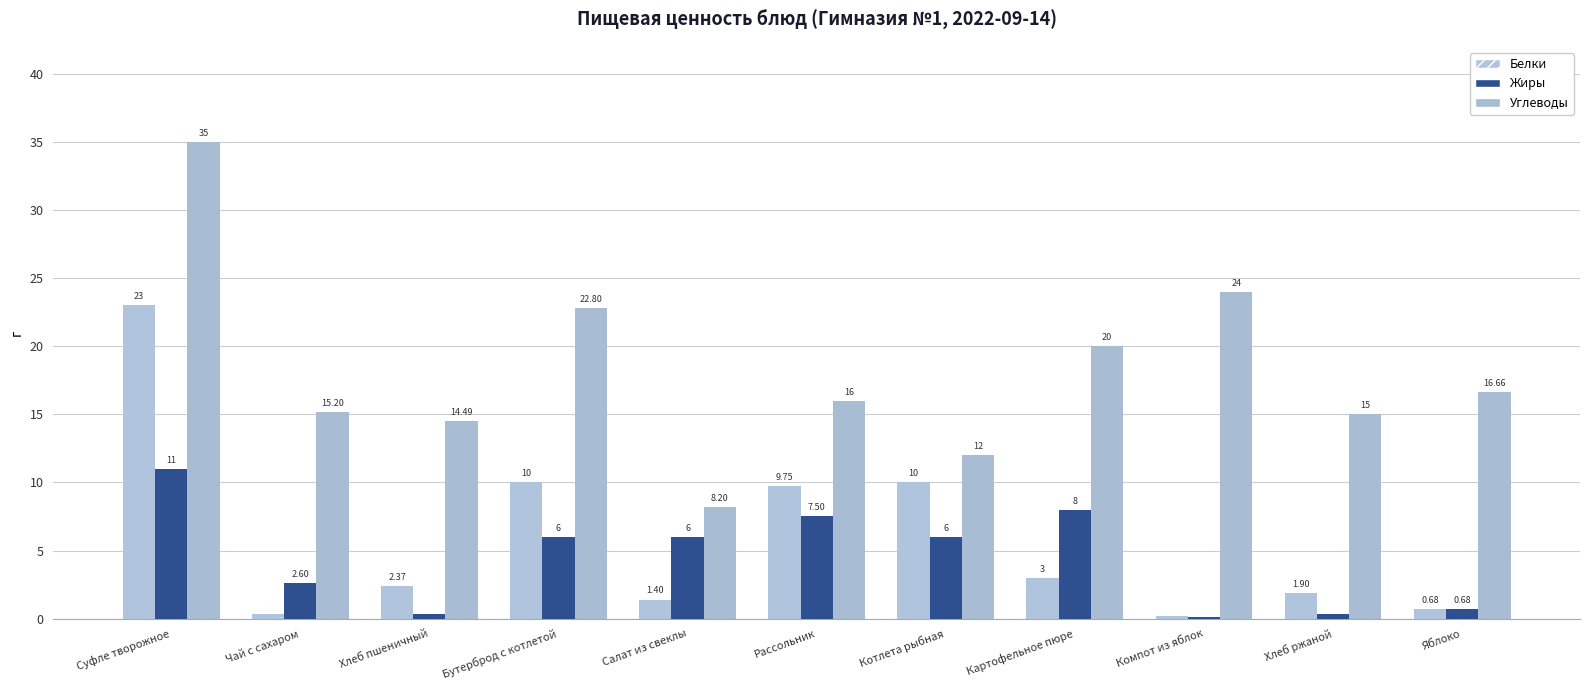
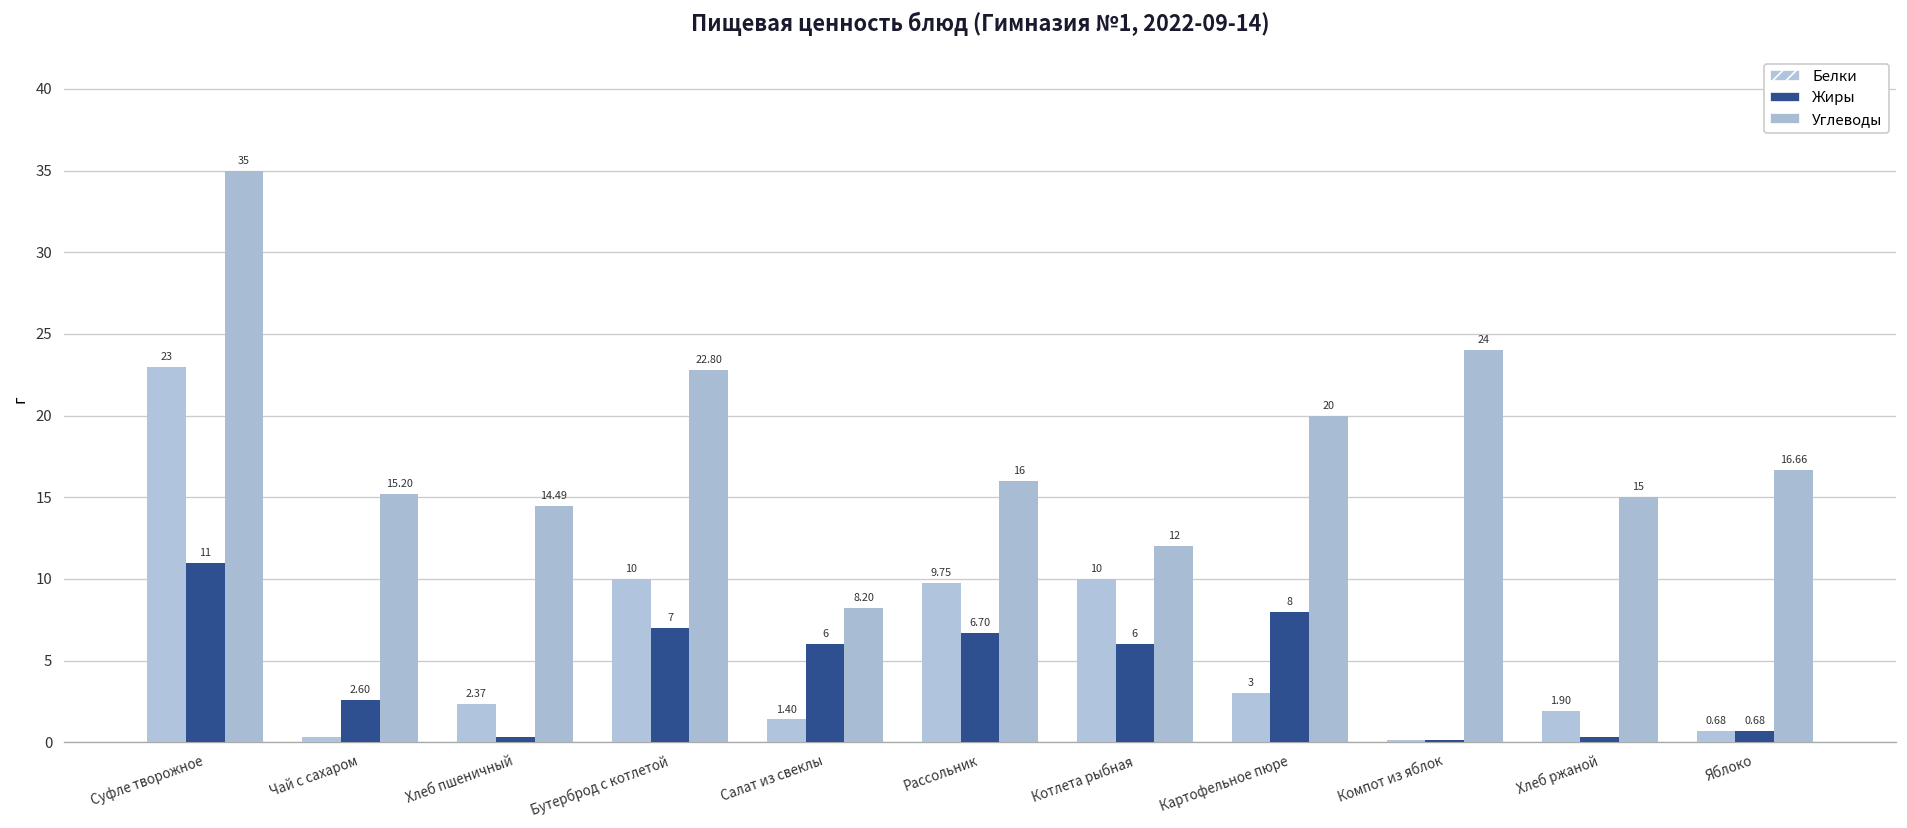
  {
    "Жиры": {
      "Суфле творожное": 11,
      "Чай с сахаром": 2.60,
-     "Бутерброд с котлетой": 6,
+     "Бутерброд с котлетой": 7,
      "Салат из свеклы": 6,
-     "Рассольник": 7.50,
+     "Рассольник": 6.70,
      "Котлета рыбная": 6,
      "Картофельное пюре": 8,
      "Яблоко": 0.68
    }
  }
